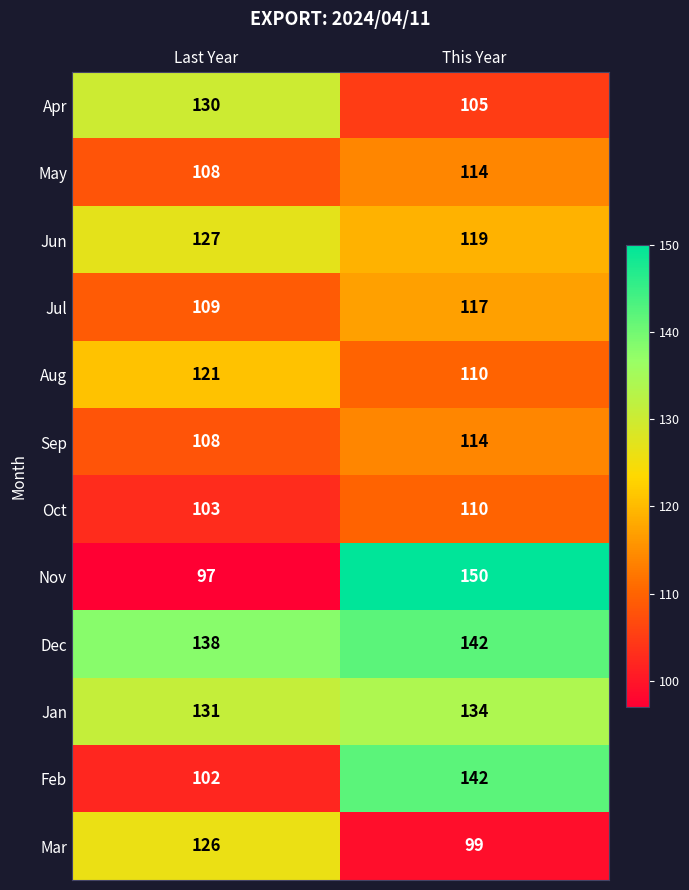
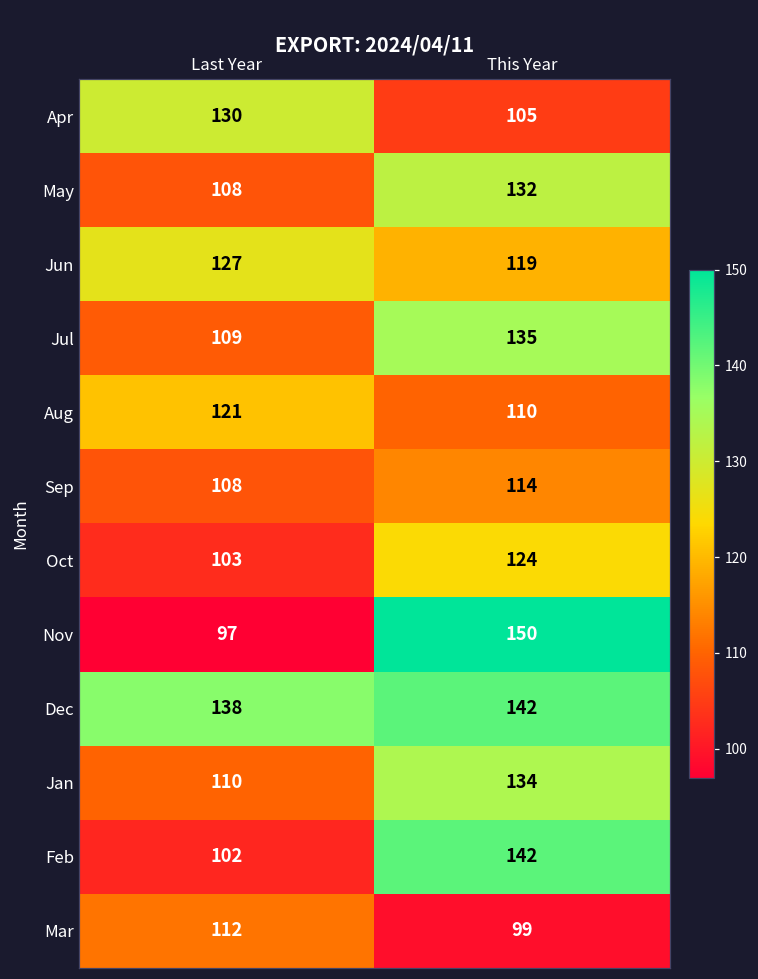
  {
    "Apr": {
      "Last Year": 130,
      "This Year": 105
    },
    "May": {
      "Last Year": 108,
-     "This Year": 114
+     "This Year": 132
    },
    "Jun": {
      "Last Year": 127,
      "This Year": 119
    },
    "Jul": {
      "Last Year": 109,
-     "This Year": 117
+     "This Year": 135
    },
    "Aug": {
      "Last Year": 121,
      "This Year": 110
    },
    "Sep": {
      "Last Year": 108,
      "This Year": 114
    },
    "Oct": {
      "Last Year": 103,
-     "This Year": 110
+     "This Year": 124
    },
    "Nov": {
      "Last Year": 97,
      "This Year": 150
    },
    "Dec": {
      "Last Year": 138,
      "This Year": 142
    },
    "Jan": {
-     "Last Year": 131,
+     "Last Year": 110,
      "This Year": 134
    },
    "Feb": {
      "Last Year": 102,
      "This Year": 142
    },
    "Mar": {
-     "Last Year": 126,
+     "Last Year": 112,
      "This Year": 99
    }
  }
